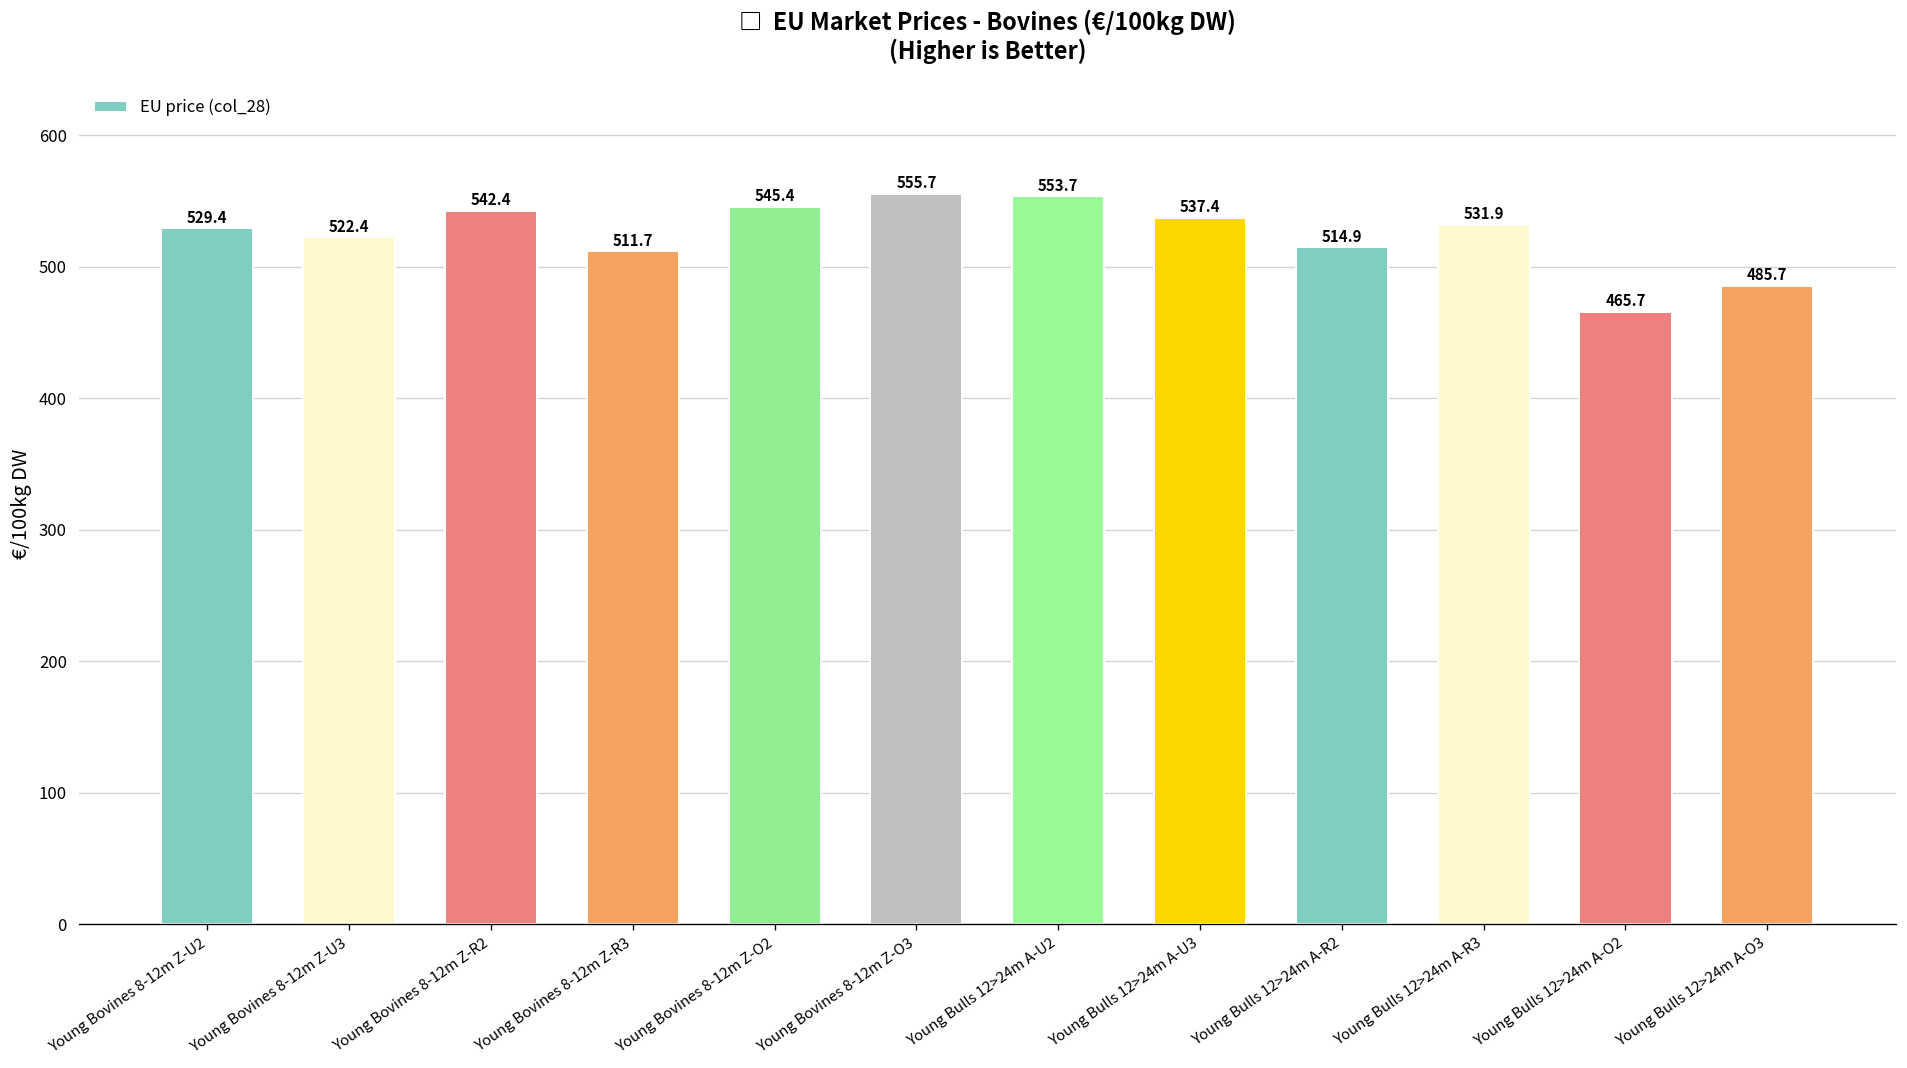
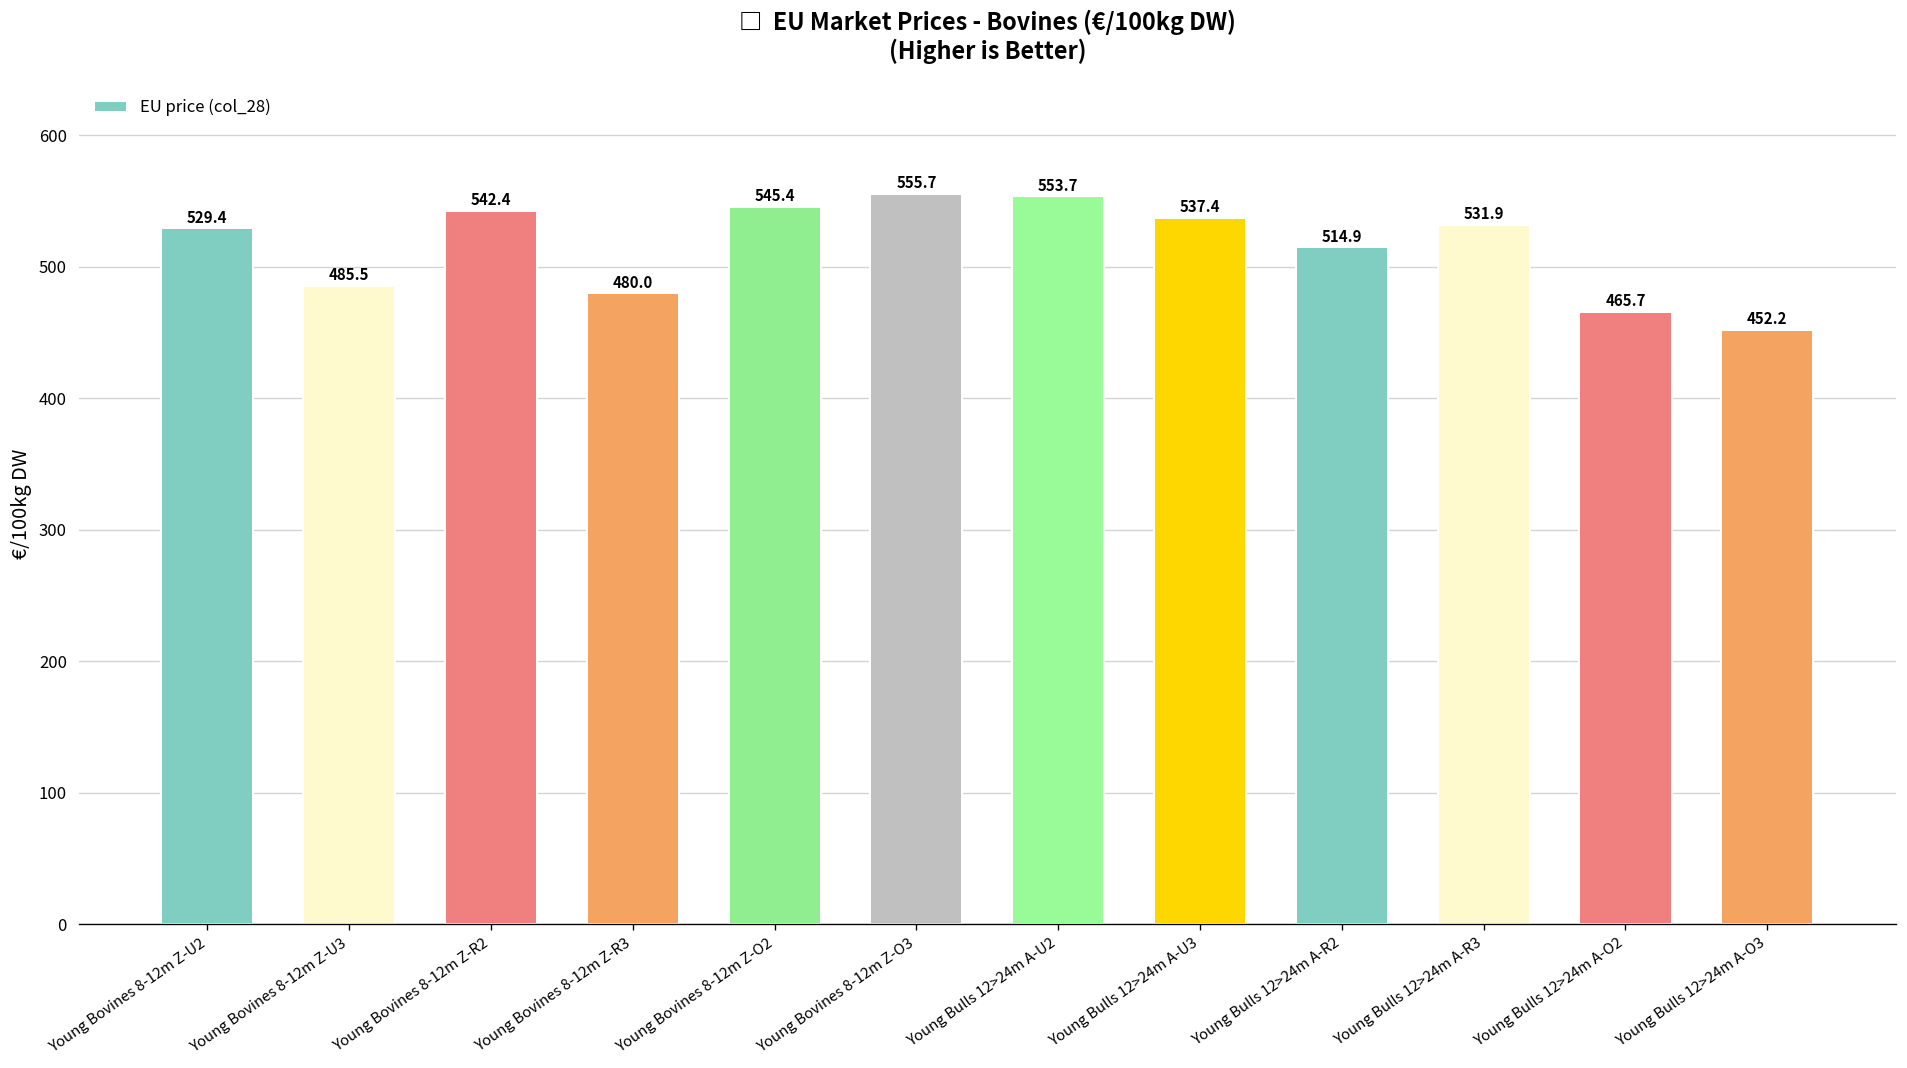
  {
    "Young Bovines 8-12m Z-U2": 529.4,
-   "Young Bovines 8-12m Z-U3": 522.4,
+   "Young Bovines 8-12m Z-U3": 485.5,
    "Young Bovines 8-12m Z-R2": 542.4,
-   "Young Bovines 8-12m Z-R3": 511.7,
+   "Young Bovines 8-12m Z-R3": 480.0,
    "Young Bovines 8-12m Z-O2": 545.4,
    "Young Bovines 8-12m Z-O3": 555.7,
    "Young Bulls 12>24m A-U2": 553.7,
    "Young Bulls 12>24m A-U3": 537.4,
    "Young Bulls 12>24m A-R2": 514.9,
    "Young Bulls 12>24m A-R3": 531.9,
    "Young Bulls 12>24m A-O2": 465.7,
-   "Young Bulls 12>24m A-O3": 485.7
+   "Young Bulls 12>24m A-O3": 452.2
  }
